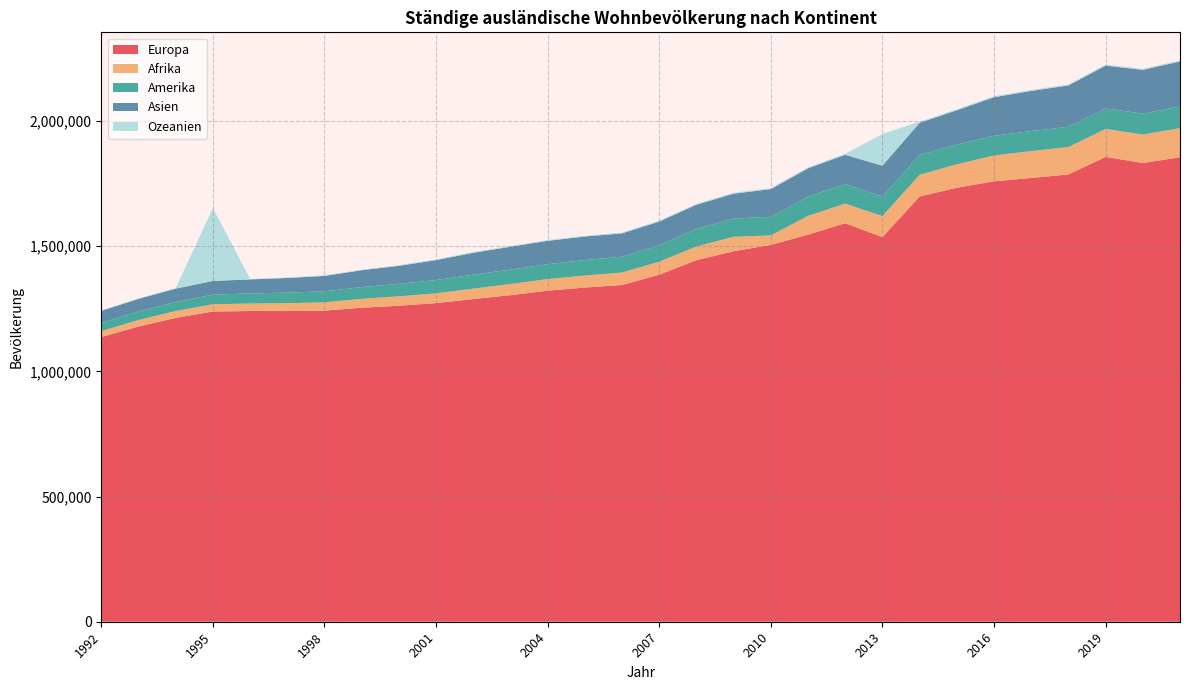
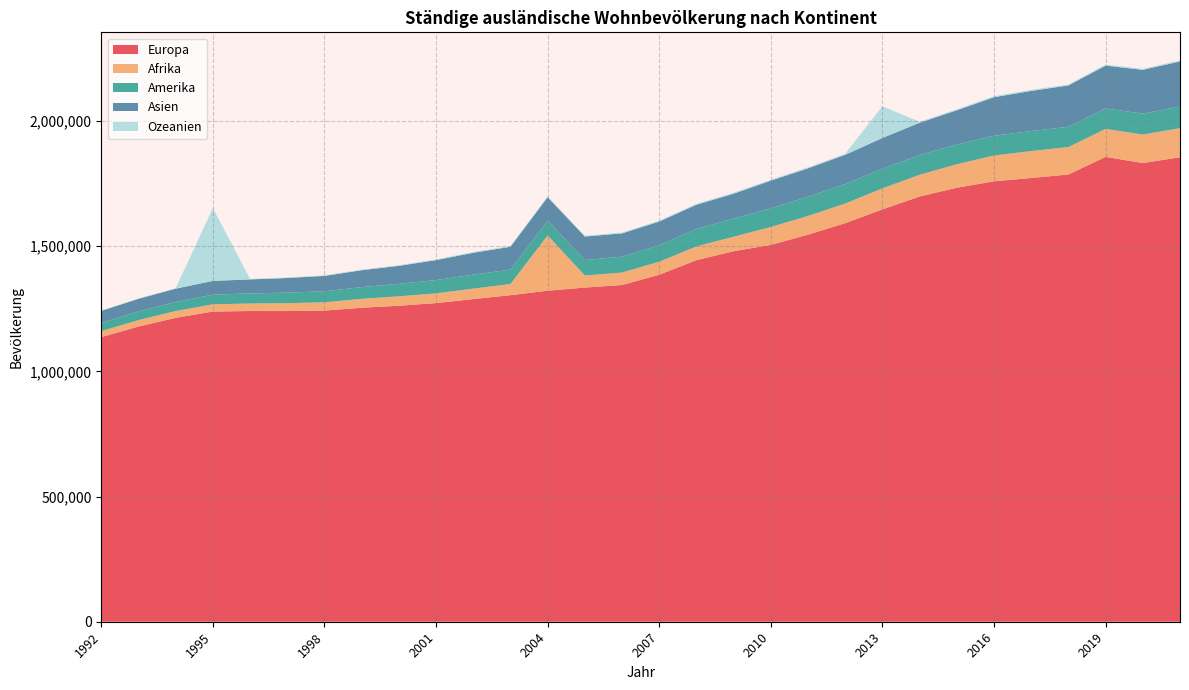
  {
    "Europa": {
      "1992": "1,140,000",
      "1995": "1,240,000",
      "1998": "1,240,000",
      "2001": "1,270,000",
      "2004": "1,320,000",
      "2007": "1,390,000",
      "2010": "1,500,000",
-     "2013": "1,540,000",
+     "2013": "1,650,000",
      "2016": "1,760,000",
      "2019": "1,860,000"
    },
    "Afrika": {
      "1992": "20,000",
      "1995": "30,000",
      "1998": "30,000",
      "2001": "40,000",
-     "2004": "50,000",
+     "2004": "220,000",
      "2007": "50,000",
-     "2010": "40,000",
+     "2010": "70,000",
      "2013": "80,000",
      "2016": "100,000",
      "2019": "110,000"
    },
    "Ozeanien": {
      "1995": "290,000",
      "2013": "130,000"
    }
  }
